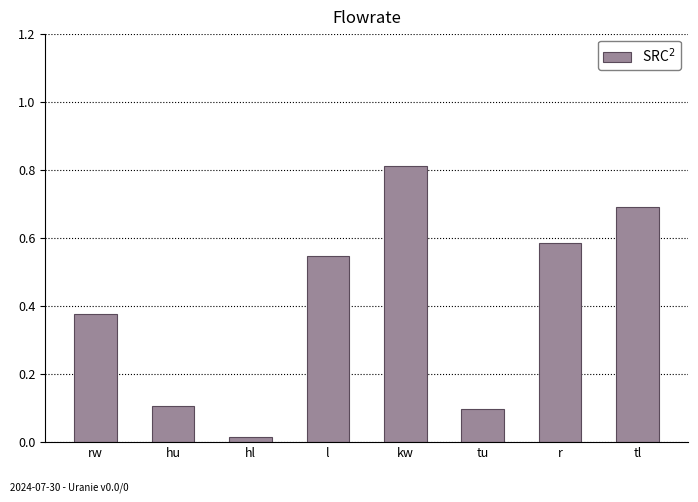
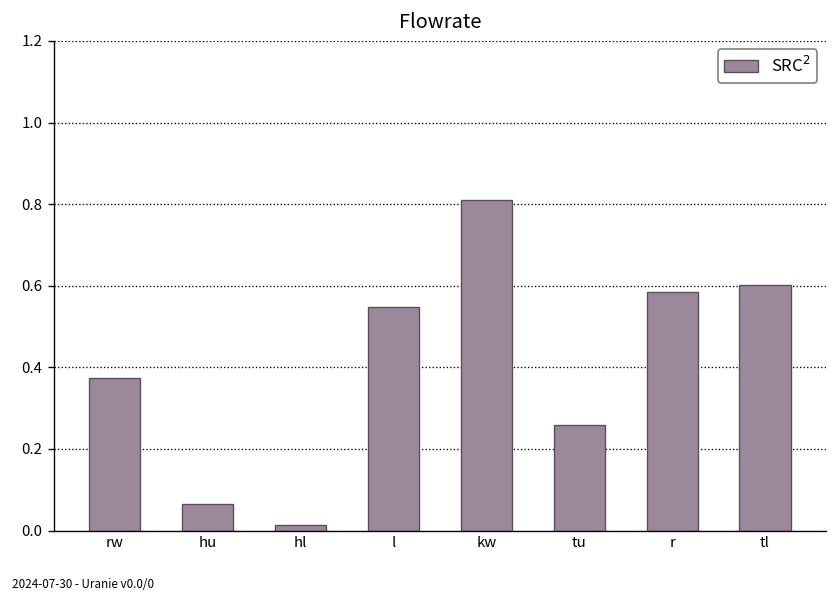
  {
    "rw": 0.37,
-   "hu": 0.10,
+   "hu": 0.07,
    "hl": 0.01,
    "l": 0.55,
    "kw": 0.81,
-   "tu": 0.10,
+   "tu": 0.26,
    "r": 0.58,
-   "tl": 0.69
+   "tl": 0.60
  }
